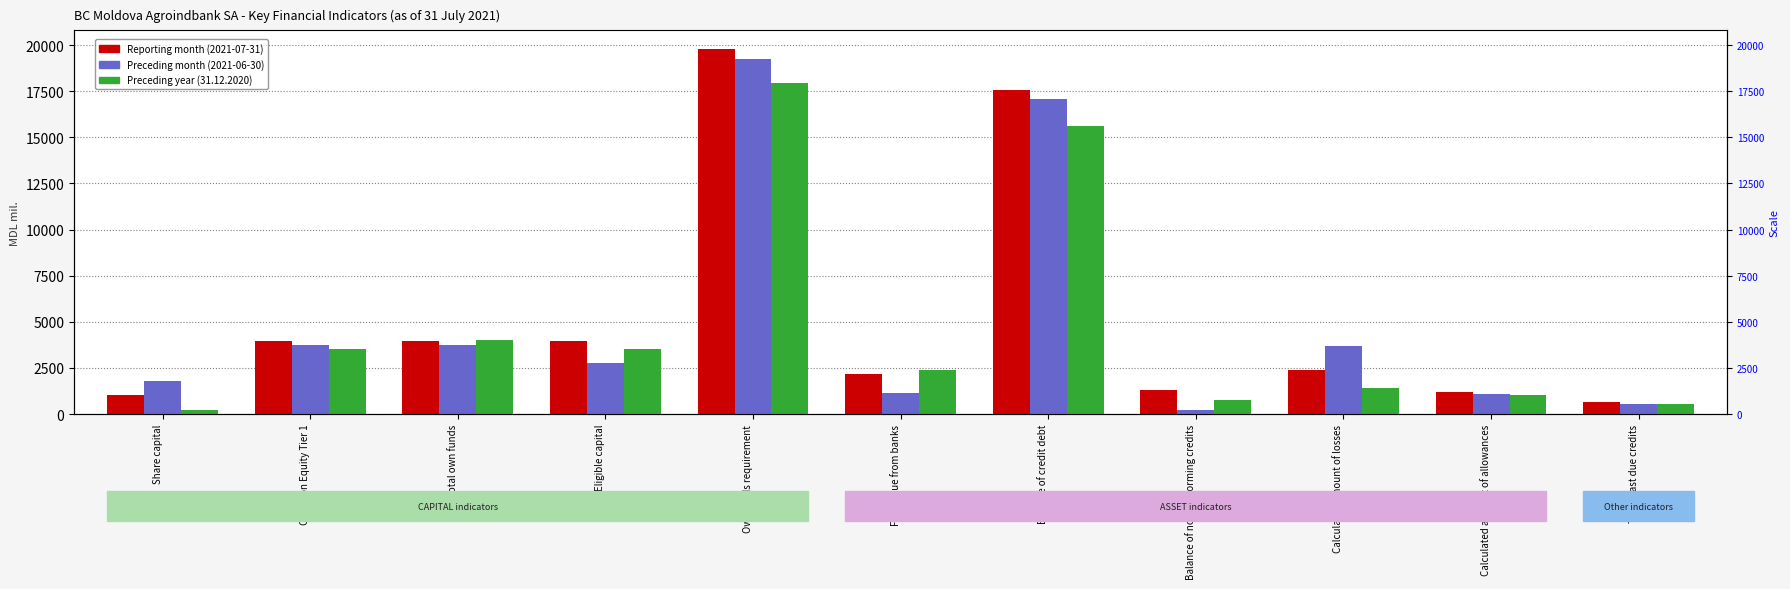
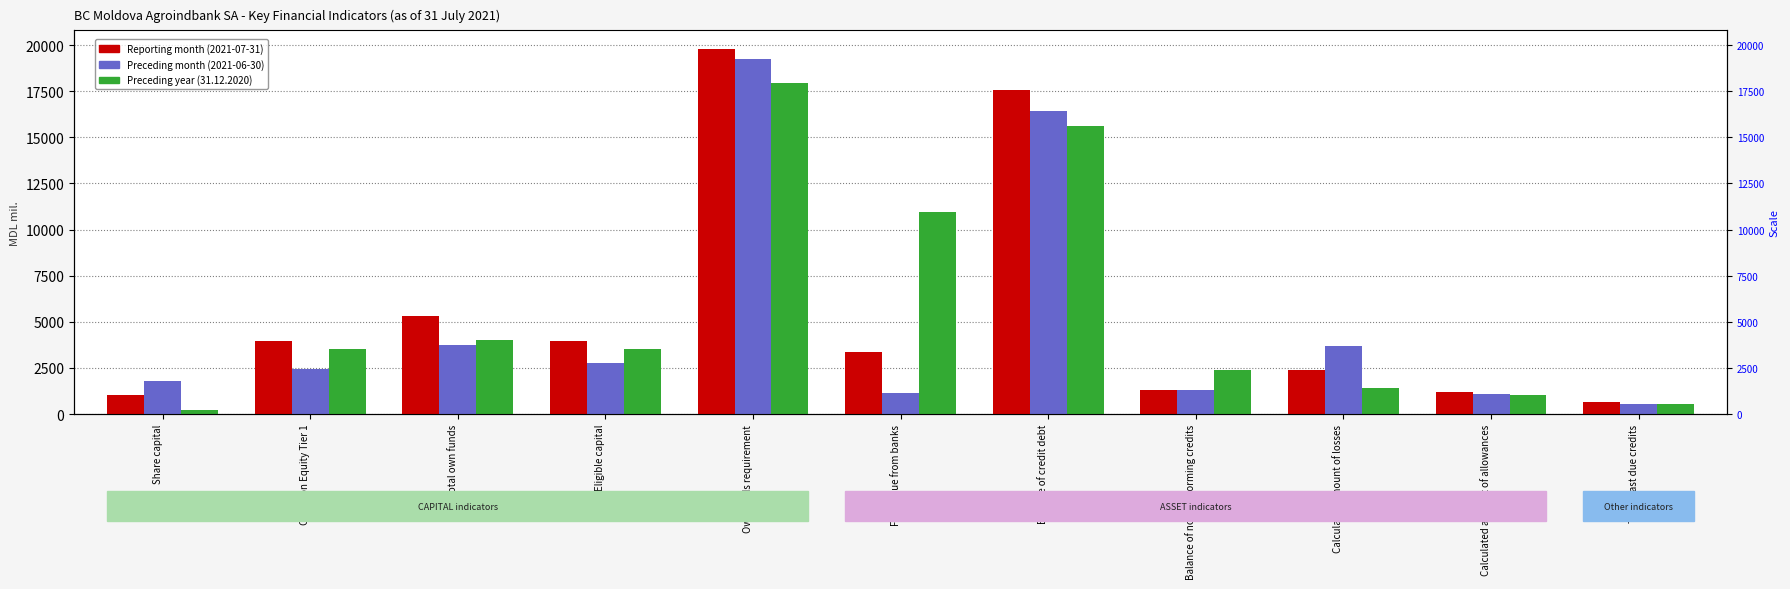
  {
    "Reporting month (2021-07-31)": {
      "Share capital": 1100,
      "Common Equity Tier 1": 4000,
-     "Total own funds": 4000,
+     "Total own funds": 5300,
      "Eligible capital": 4000,
      "Own funds requirement": 19800,
-     "Funds due from banks": 2100,
+     "Funds due from banks": 3400,
      "Balance of credit debt": 17600,
      "Balance of non-performing credits": 1300,
      "Calculated amount of losses": 2400,
      "Calculated amount of allowances": 1200,
      "Total past due credits": 600
    },
    "Preceding month (2021-06-30)": {
      "Share capital": 1800,
-     "Common Equity Tier 1": 3700,
+     "Common Equity Tier 1": 2400,
      "Total own funds": 3700,
      "Eligible capital": 2800,
      "Own funds requirement": 19300,
      "Funds due from banks": 1200,
-     "Balance of credit debt": 17100,
-     "Balance of non-performing credits": 200,
+     "Balance of credit debt": 16400,
+     "Balance of non-performing credits": 1300,
      "Calculated amount of losses": 3700,
      "Calculated amount of allowances": 1100,
      "Total past due credits": 500
    },
    "Preceding year (31.12.2020)": {
      "Share capital": 200,
      "Common Equity Tier 1": 3500,
      "Total own funds": 4000,
      "Eligible capital": 3500,
      "Own funds requirement": 18000,
-     "Funds due from banks": 2400,
+     "Funds due from banks": 11000,
      "Balance of credit debt": 15600,
-     "Balance of non-performing credits": 800,
+     "Balance of non-performing credits": 2400,
      "Calculated amount of losses": 1400,
      "Calculated amount of allowances": 1000,
      "Total past due credits": 600
    }
  }
